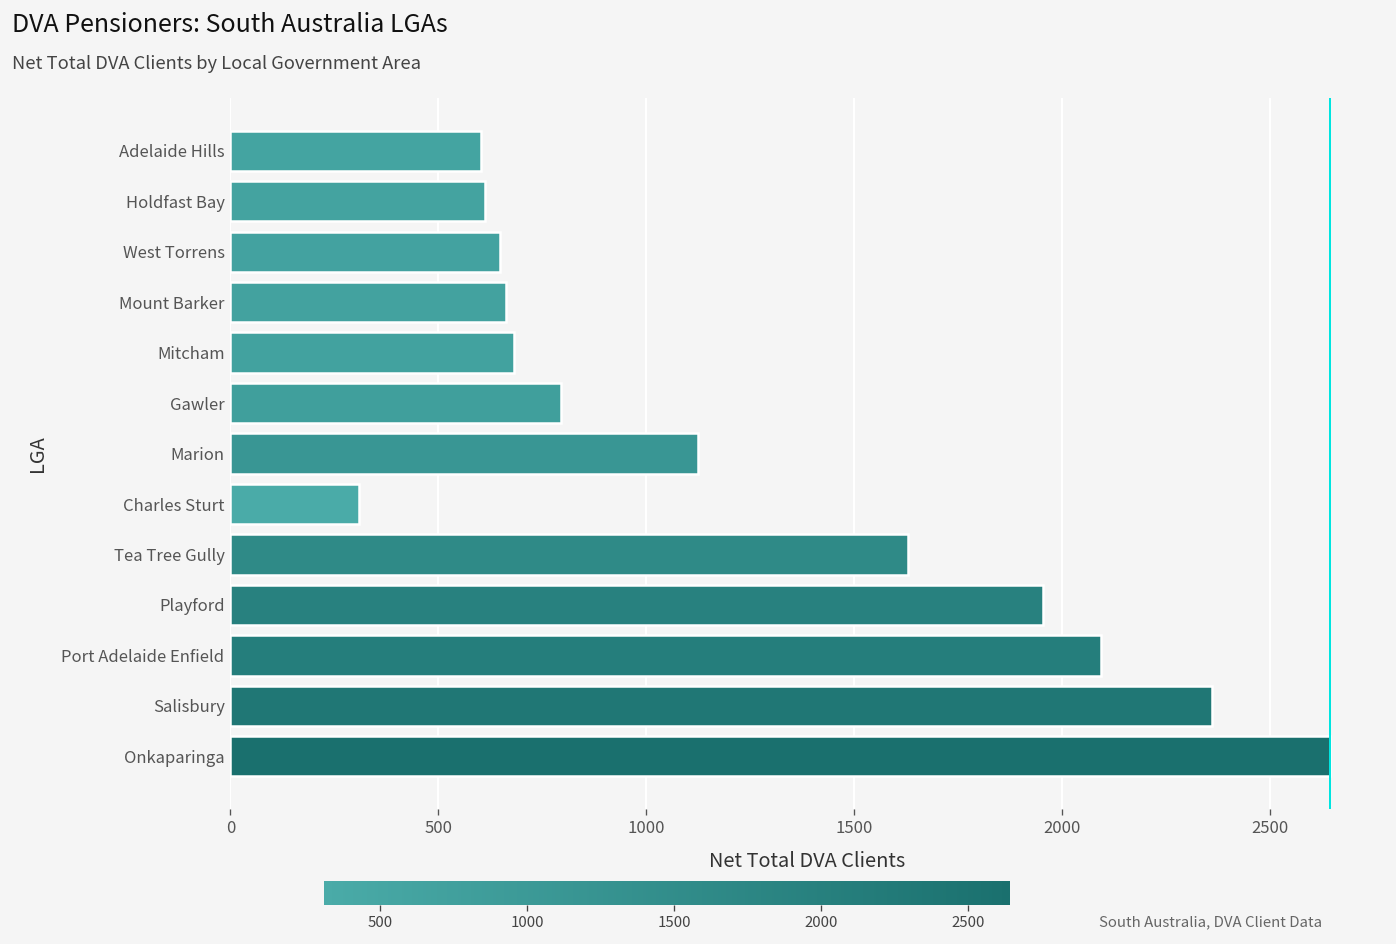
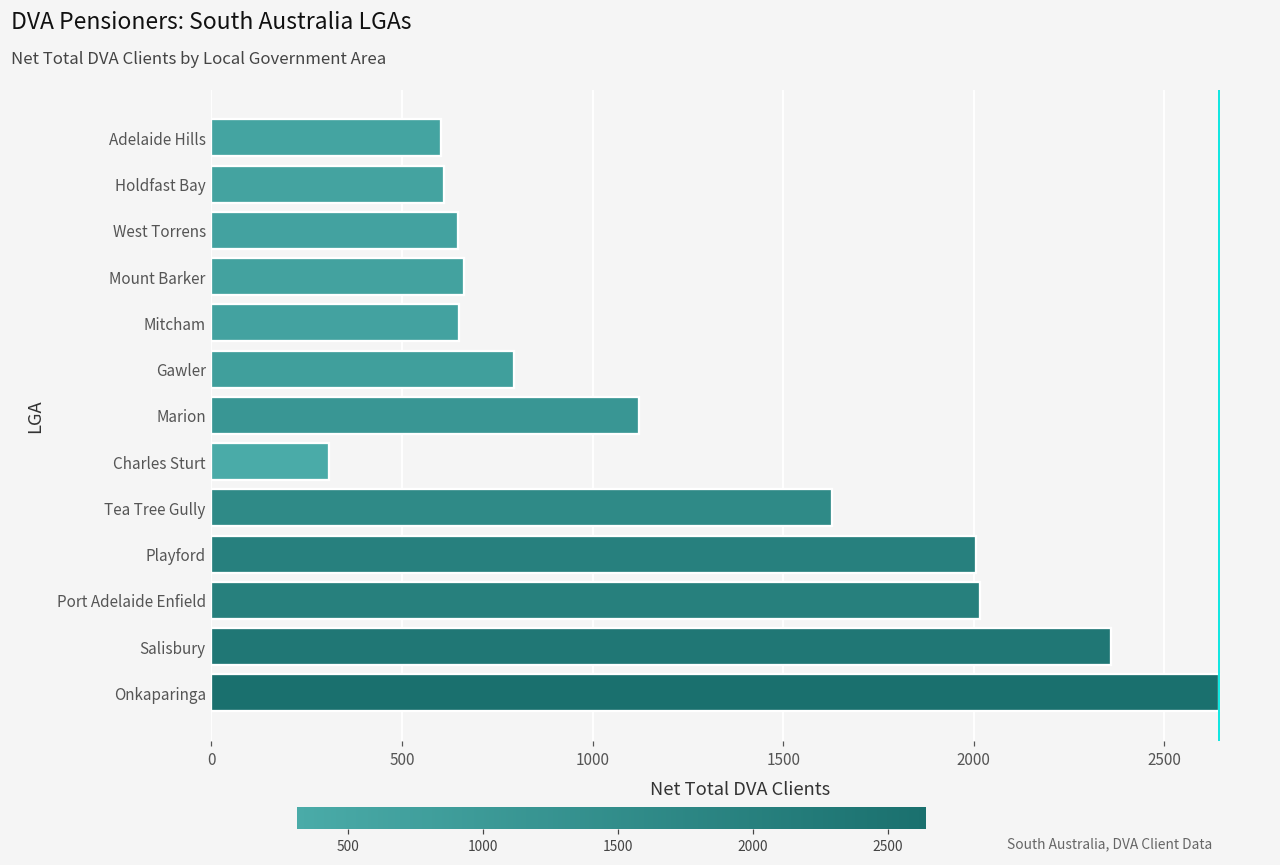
  {
    "Adelaide Hills": 600,
    "Holdfast Bay": 610,
    "West Torrens": 650,
    "Mount Barker": 660,
-   "Mitcham": 680,
+   "Mitcham": 650,
    "Gawler": 790,
    "Marion": 1120,
    "Charles Sturt": 310,
    "Tea Tree Gully": 1630,
-   "Playford": 1950,
-   "Port Adelaide Enfield": 2090,
+   "Playford": 2010,
+   "Port Adelaide Enfield": 2020,
    "Salisbury": 2360,
    "Onkaparinga": 2640
  }
